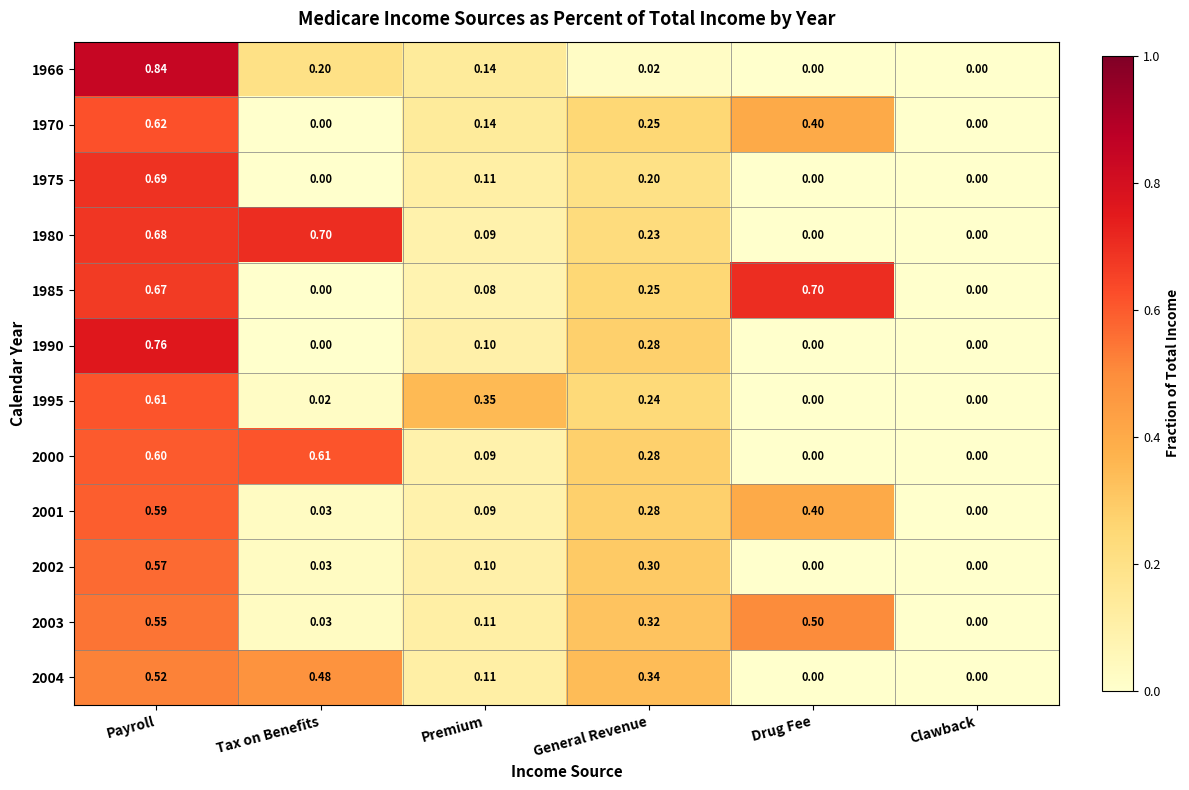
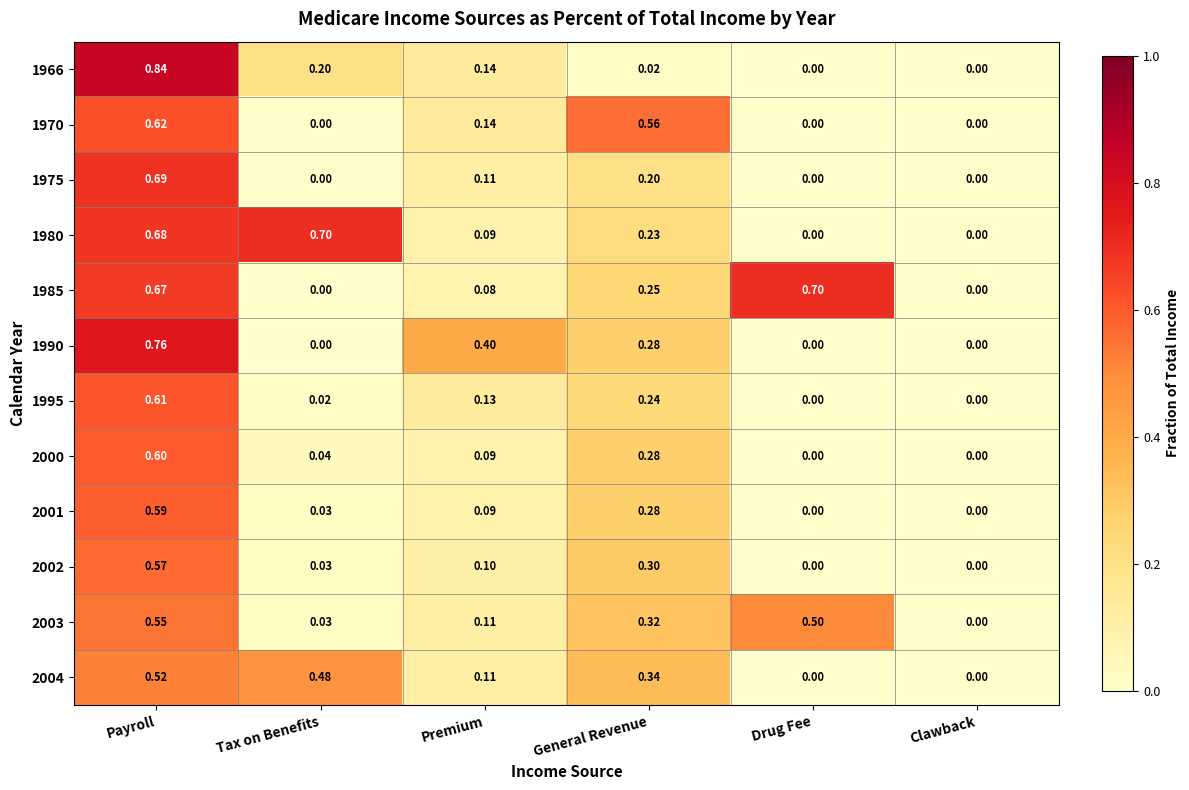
  {
    "1966": {
      "Payroll": 0.84,
      "Tax on Benefits": 0.20,
      "Premium": 0.14,
      "General Revenue": 0.02,
      "Drug Fee": 0.00,
      "Clawback": 0.00
    },
    "1970": {
      "Payroll": 0.62,
      "Tax on Benefits": 0.00,
      "Premium": 0.14,
-     "General Revenue": 0.25,
-     "Drug Fee": 0.40,
+     "General Revenue": 0.56,
+     "Drug Fee": 0.00,
      "Clawback": 0.00
    },
    "1975": {
      "Payroll": 0.69,
      "Tax on Benefits": 0.00,
      "Premium": 0.11,
      "General Revenue": 0.20,
      "Drug Fee": 0.00,
      "Clawback": 0.00
    },
    "1980": {
      "Payroll": 0.68,
      "Tax on Benefits": 0.70,
      "Premium": 0.09,
      "General Revenue": 0.23,
      "Drug Fee": 0.00,
      "Clawback": 0.00
    },
    "1985": {
      "Payroll": 0.67,
      "Tax on Benefits": 0.00,
      "Premium": 0.08,
      "General Revenue": 0.25,
      "Drug Fee": 0.70,
      "Clawback": 0.00
    },
    "1990": {
      "Payroll": 0.76,
      "Tax on Benefits": 0.00,
-     "Premium": 0.10,
+     "Premium": 0.40,
      "General Revenue": 0.28,
      "Drug Fee": 0.00,
      "Clawback": 0.00
    },
    "1995": {
      "Payroll": 0.61,
      "Tax on Benefits": 0.02,
-     "Premium": 0.35,
+     "Premium": 0.13,
      "General Revenue": 0.24,
      "Drug Fee": 0.00,
      "Clawback": 0.00
    },
    "2000": {
      "Payroll": 0.60,
-     "Tax on Benefits": 0.61,
+     "Tax on Benefits": 0.04,
      "Premium": 0.09,
      "General Revenue": 0.28,
      "Drug Fee": 0.00,
      "Clawback": 0.00
    },
    "2001": {
      "Payroll": 0.59,
      "Tax on Benefits": 0.03,
      "Premium": 0.09,
      "General Revenue": 0.28,
-     "Drug Fee": 0.40,
+     "Drug Fee": 0.00,
      "Clawback": 0.00
    },
    "2002": {
      "Payroll": 0.57,
      "Tax on Benefits": 0.03,
      "Premium": 0.10,
      "General Revenue": 0.30,
      "Drug Fee": 0.00,
      "Clawback": 0.00
    },
    "2003": {
      "Payroll": 0.55,
      "Tax on Benefits": 0.03,
      "Premium": 0.11,
      "General Revenue": 0.32,
      "Drug Fee": 0.50,
      "Clawback": 0.00
    },
    "2004": {
      "Payroll": 0.52,
      "Tax on Benefits": 0.48,
      "Premium": 0.11,
      "General Revenue": 0.34,
      "Drug Fee": 0.00,
      "Clawback": 0.00
    }
  }
